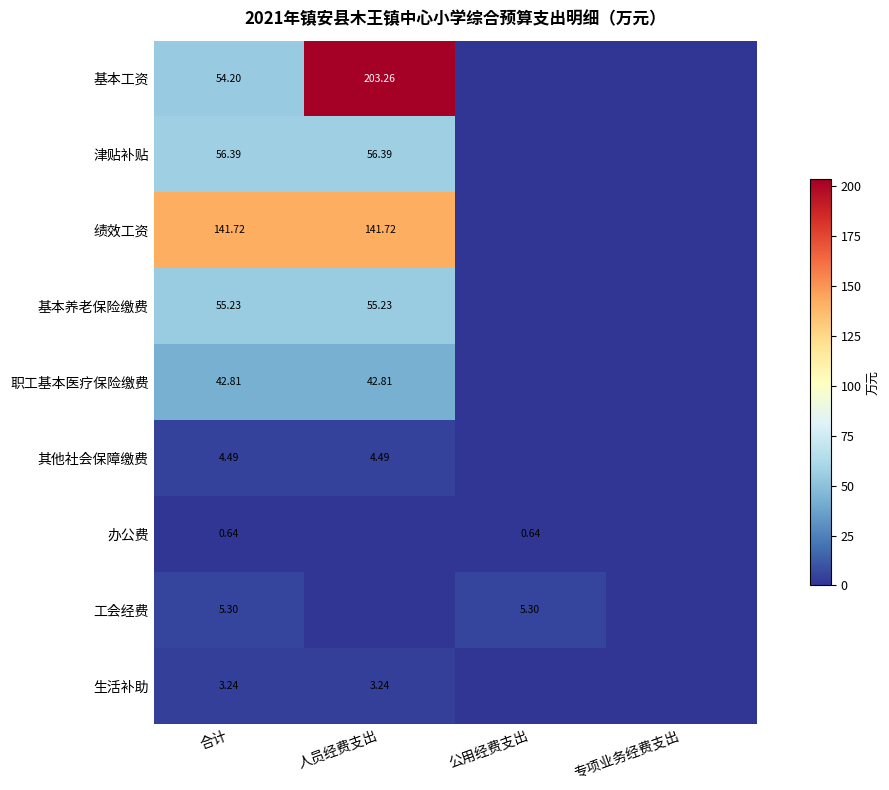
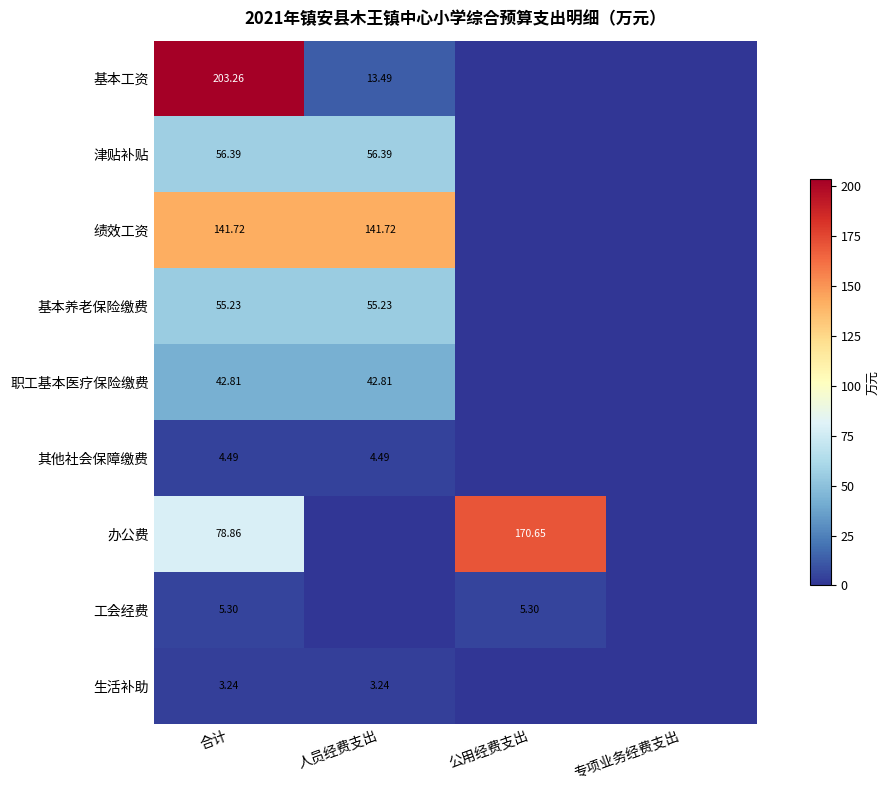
  {
    "基本工资": {
-     "合计": 54.20,
-     "人员经费支出": 203.26
+     "合计": 203.26,
+     "人员经费支出": 13.49
    },
    "津贴补贴": {
      "合计": 56.39,
      "人员经费支出": 56.39
    },
    "绩效工资": {
      "合计": 141.72,
      "人员经费支出": 141.72
    },
    "基本养老保险缴费": {
      "合计": 55.23,
      "人员经费支出": 55.23
    },
    "职工基本医疗保险缴费": {
      "合计": 42.81,
      "人员经费支出": 42.81
    },
    "其他社会保障缴费": {
      "合计": 4.49,
      "人员经费支出": 4.49
    },
    "办公费": {
-     "合计": 0.64,
-     "公用经费支出": 0.64
+     "合计": 78.86,
+     "公用经费支出": 170.65
    },
    "工会经费": {
      "合计": 5.30,
      "公用经费支出": 5.30
    },
    "生活补助": {
      "合计": 3.24,
      "人员经费支出": 3.24
    }
  }
